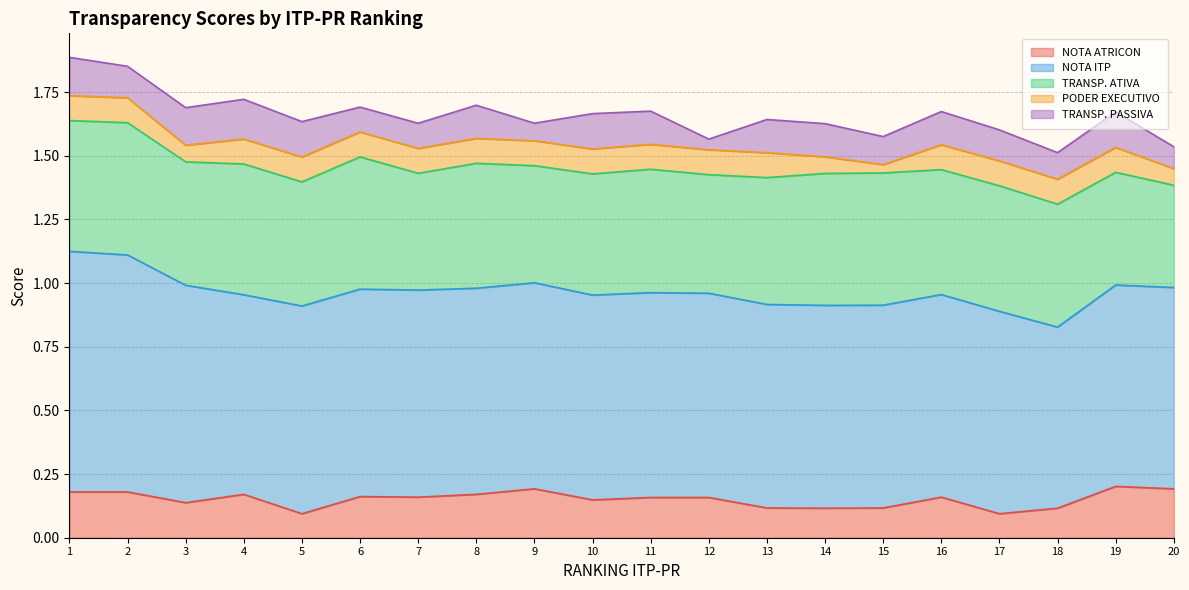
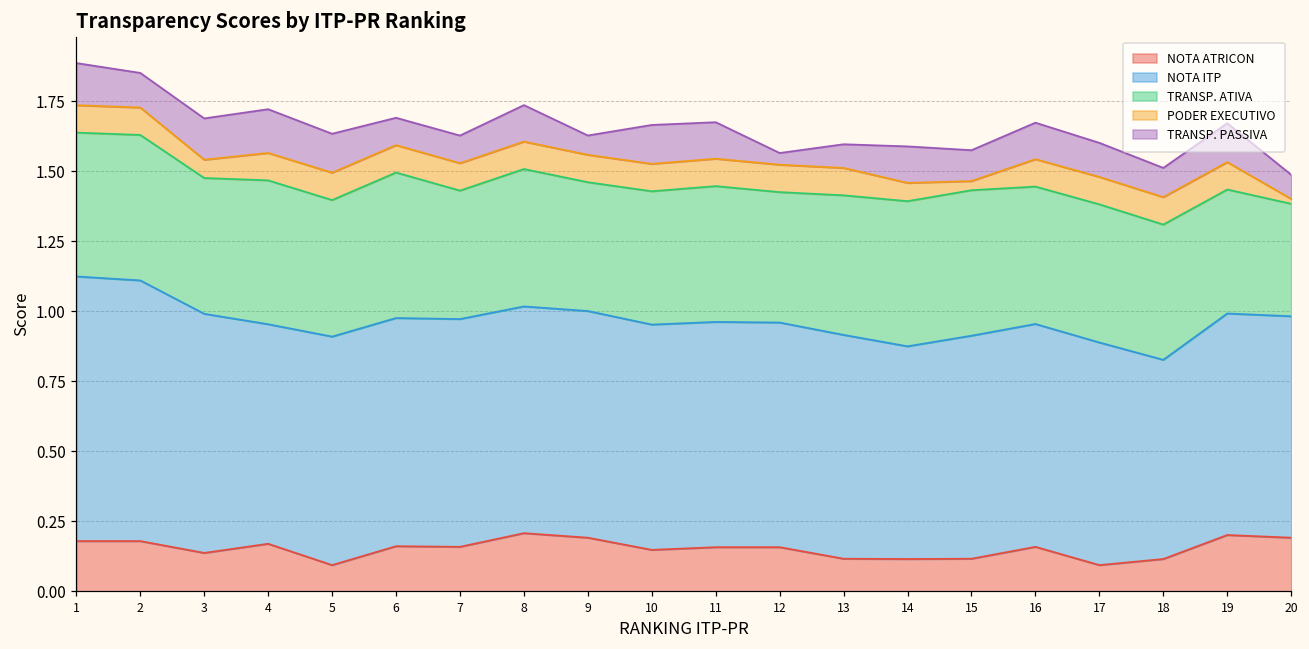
  {
    "NOTA ATRICON": {
      "1": 0.18,
      "2": 0.18,
      "3": 0.14,
      "4": 0.17,
      "5": 0.09,
      "6": 0.16,
      "7": 0.16,
-     "8": 0.17,
+     "8": 0.21,
      "9": 0.19,
      "10": 0.15,
      "11": 0.16,
      "12": 0.16,
      "13": 0.12,
      "14": 0.12,
      "15": 0.12,
      "16": 0.16,
      "17": 0.09,
      "18": 0.12,
      "19": 0.20,
      "20": 0.19
    },
    "NOTA ITP": {
      "1": 0.94,
      "2": 0.93,
      "3": 0.85,
      "4": 0.78,
      "5": 0.82,
      "6": 0.81,
      "7": 0.81,
      "8": 0.81,
      "9": 0.81,
      "10": 0.80,
      "11": 0.80,
      "12": 0.80,
      "13": 0.80,
-     "14": 0.80,
+     "14": 0.76,
      "15": 0.80,
      "16": 0.80,
      "17": 0.79,
      "18": 0.71,
      "19": 0.79,
      "20": 0.79
    },
    "TRANSP. ATIVA": {
      "1": 0.51,
      "2": 0.52,
      "3": 0.48,
      "4": 0.51,
      "5": 0.49,
      "6": 0.52,
      "7": 0.46,
      "8": 0.49,
      "9": 0.46,
      "10": 0.48,
      "11": 0.48,
      "12": 0.47,
      "13": 0.50,
      "14": 0.52,
      "15": 0.52,
      "16": 0.49,
      "17": 0.49,
      "18": 0.48,
      "19": 0.44,
      "20": 0.40
    },
    "PODER EXECUTIVO": {
      "1": 0.10,
      "2": 0.10,
      "3": 0.07,
      "4": 0.10,
      "5": 0.10,
      "6": 0.10,
      "7": 0.10,
      "8": 0.10,
      "9": 0.10,
      "10": 0.10,
      "11": 0.10,
      "12": 0.10,
      "13": 0.10,
      "14": 0.07,
      "15": 0.03,
      "16": 0.10,
      "17": 0.10,
      "18": 0.10,
      "19": 0.10,
-     "20": 0.07
+     "20": 0.02
    },
    "TRANSP. PASSIVA": {
      "1": 0.15,
      "2": 0.12,
      "3": 0.15,
      "4": 0.16,
      "5": 0.14,
      "6": 0.10,
      "7": 0.10,
      "8": 0.13,
      "9": 0.07,
      "10": 0.14,
      "11": 0.13,
      "12": 0.04,
-     "13": 0.13,
+     "13": 0.08,
      "14": 0.13,
      "15": 0.11,
      "16": 0.13,
      "17": 0.12,
      "18": 0.10,
      "20": 0.09
    }
  }
